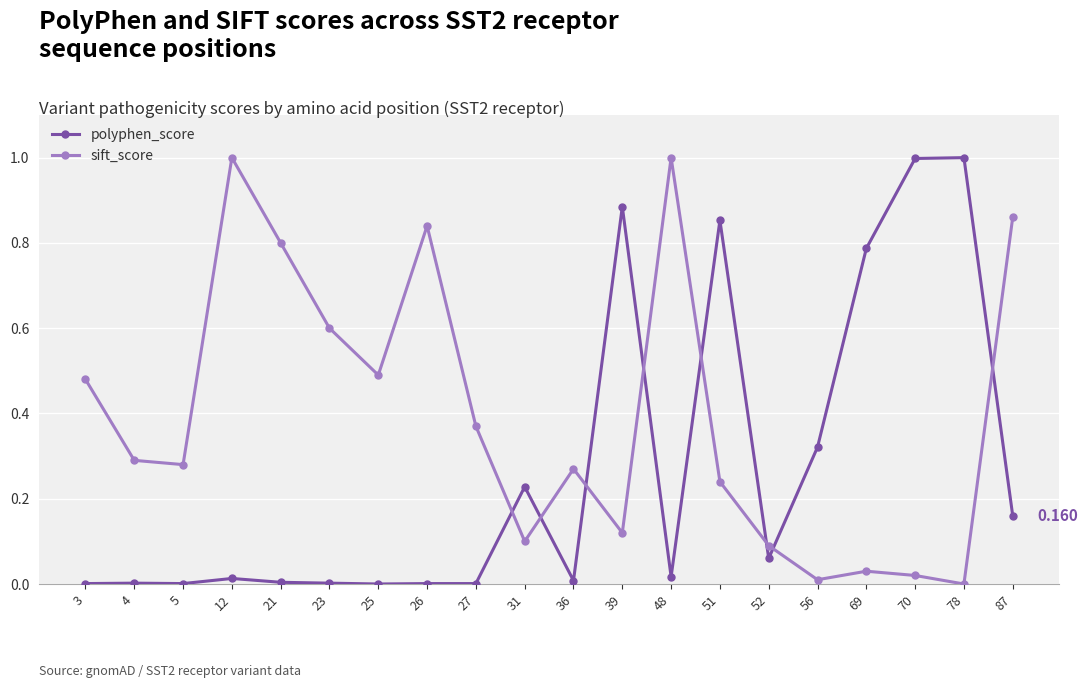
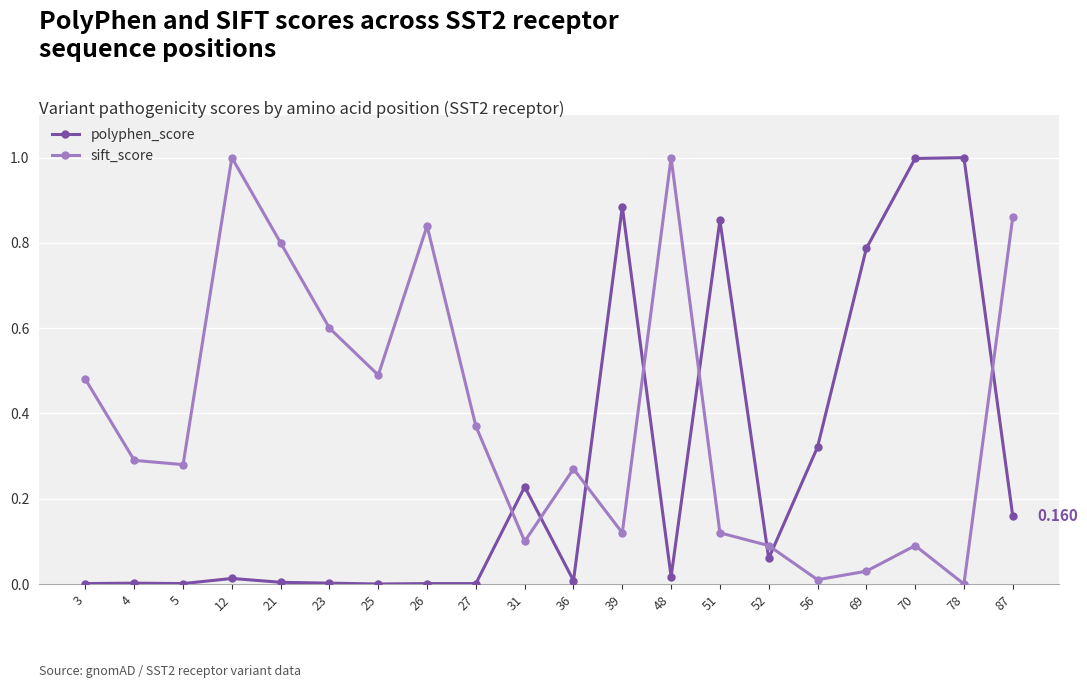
  {
    "polyphen_score": {
      "87": 0.160
    },
    "sift_score": {
      "3": 0.48,
      "4": 0.29,
      "5": 0.28,
      "12": 1.00,
      "21": 0.80,
      "23": 0.60,
      "25": 0.49,
      "26": 0.84,
      "27": 0.37,
      "31": 0.10,
      "36": 0.27,
      "39": 0.12,
      "48": 1.00,
-     "51": 0.24,
+     "51": 0.12,
      "52": 0.09,
      "56": 0.01,
      "69": 0.03,
-     "70": 0.02,
+     "70": 0.09,
      "78": 0.00,
      "87": 0.86
    }
  }
